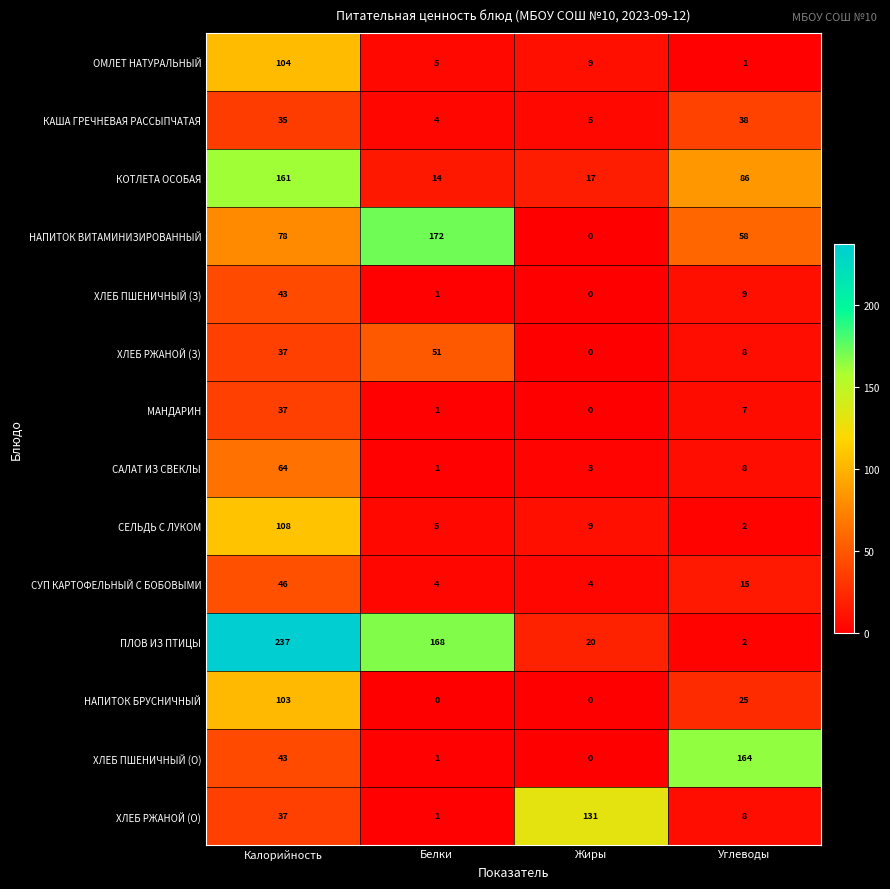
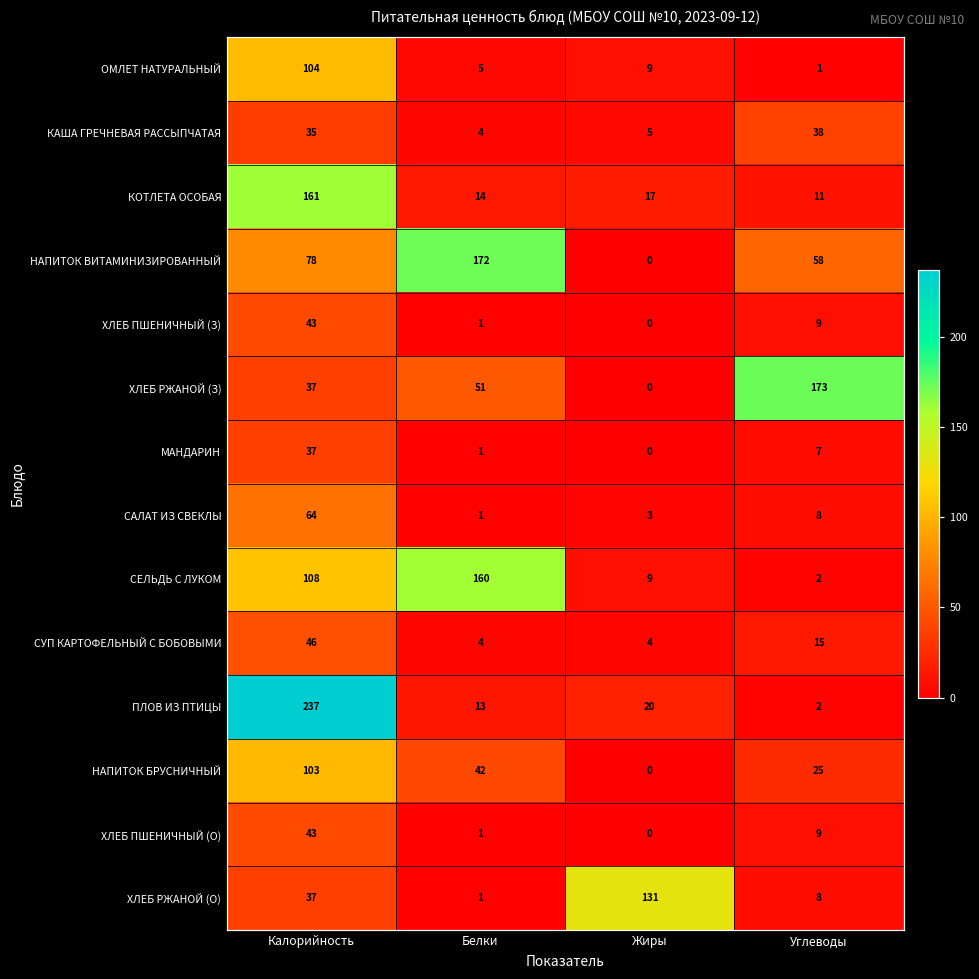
  {
    "ОМЛЕТ НАТУРАЛЬНЫЙ": {
      "Калорийность": 104,
      "Белки": 5,
      "Жиры": 9,
      "Углеводы": 1
    },
    "КАША ГРЕЧНЕВАЯ РАССЫПЧАТАЯ": {
      "Калорийность": 35,
      "Белки": 4,
      "Жиры": 5,
      "Углеводы": 38
    },
    "КОТЛЕТА ОСОБАЯ": {
      "Калорийность": 161,
      "Белки": 14,
      "Жиры": 17,
-     "Углеводы": 86
+     "Углеводы": 11
    },
    "НАПИТОК ВИТАМИНИЗИРОВАННЫЙ": {
      "Калорийность": 78,
      "Белки": 172,
      "Жиры": 0,
      "Углеводы": 58
    },
    "ХЛЕБ ПШЕНИЧНЫЙ (З)": {
      "Калорийность": 43,
      "Белки": 1,
      "Жиры": 0,
      "Углеводы": 9
    },
    "ХЛЕБ РЖАНОЙ (З)": {
      "Калорийность": 37,
      "Белки": 51,
      "Жиры": 0,
-     "Углеводы": 8
+     "Углеводы": 173
    },
    "МАНДАРИН": {
      "Калорийность": 37,
      "Белки": 1,
      "Жиры": 0,
      "Углеводы": 7
    },
    "САЛАТ ИЗ СВЕКЛЫ": {
      "Калорийность": 64,
      "Белки": 1,
      "Жиры": 3,
      "Углеводы": 8
    },
    "СЕЛЬДЬ С ЛУКОМ": {
      "Калорийность": 108,
-     "Белки": 5,
+     "Белки": 160,
      "Жиры": 9,
      "Углеводы": 2
    },
    "СУП КАРТОФЕЛЬНЫЙ С БОБОВЫМИ": {
      "Калорийность": 46,
      "Белки": 4,
      "Жиры": 4,
      "Углеводы": 15
    },
    "ПЛОВ ИЗ ПТИЦЫ": {
      "Калорийность": 237,
-     "Белки": 168,
+     "Белки": 13,
      "Жиры": 20,
      "Углеводы": 2
    },
    "НАПИТОК БРУСНИЧНЫЙ": {
      "Калорийность": 103,
-     "Белки": 0,
+     "Белки": 42,
      "Жиры": 0,
      "Углеводы": 25
    },
    "ХЛЕБ ПШЕНИЧНЫЙ (О)": {
      "Калорийность": 43,
      "Белки": 1,
      "Жиры": 0,
-     "Углеводы": 164
+     "Углеводы": 9
    },
    "ХЛЕБ РЖАНОЙ (О)": {
      "Калорийность": 37,
      "Белки": 1,
      "Жиры": 131,
      "Углеводы": 8
    }
  }
